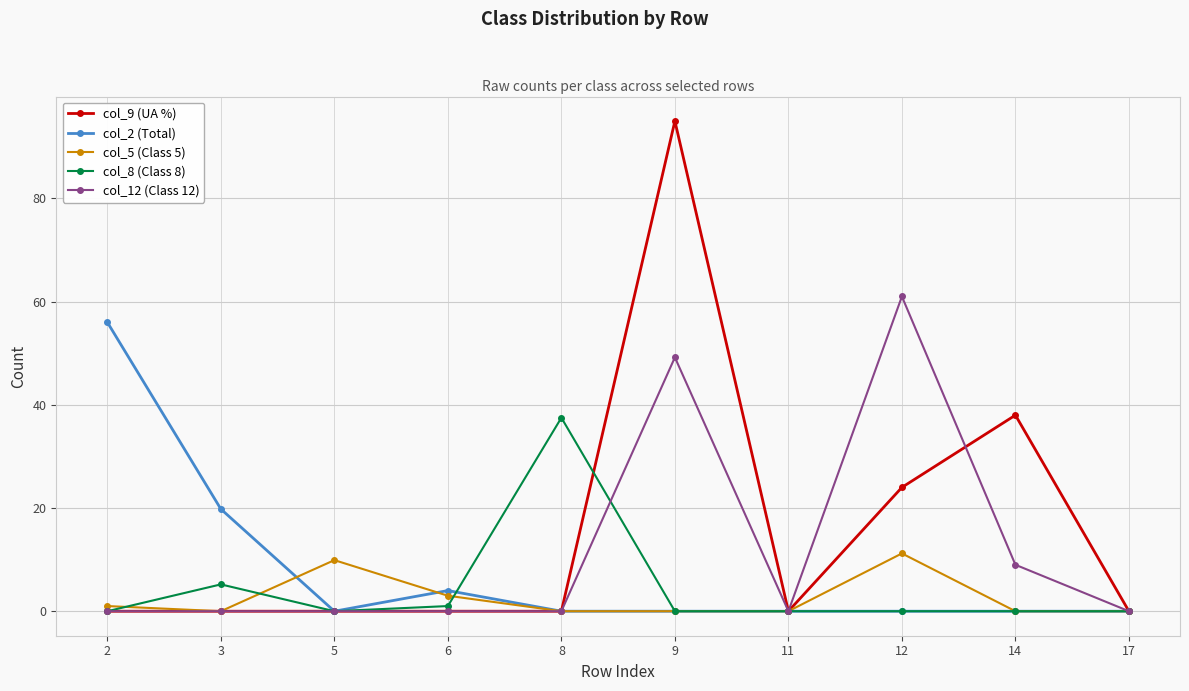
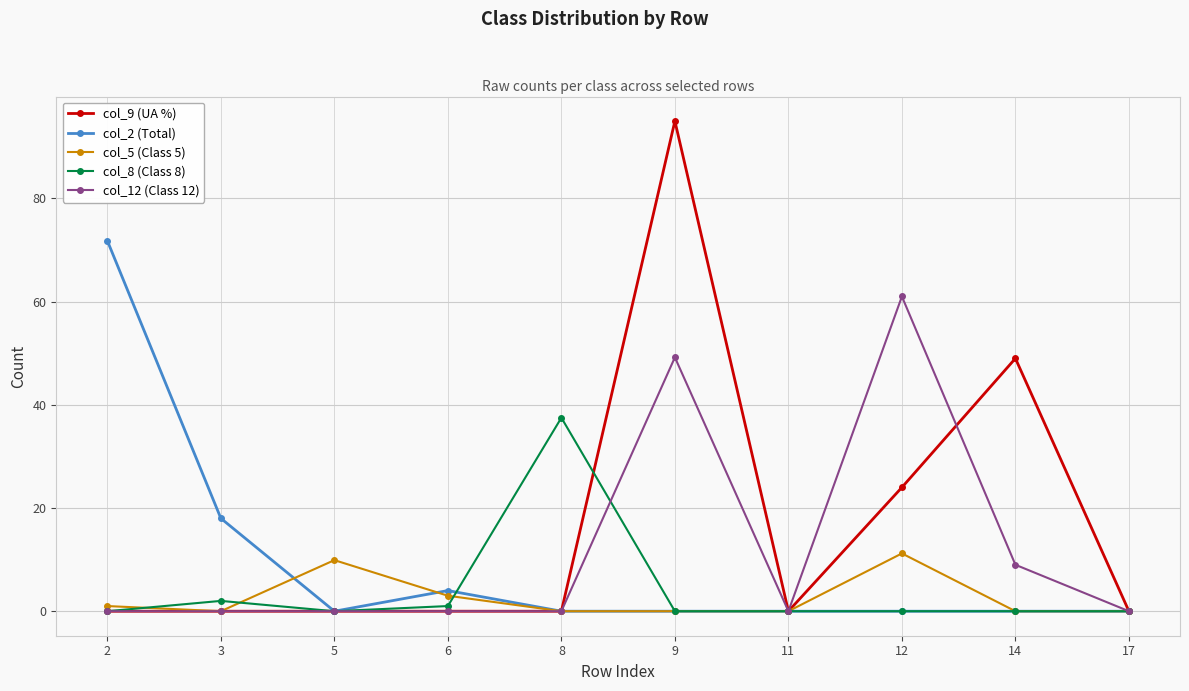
  {
    "col_9 (UA %)": {
      "9": 95,
      "12": 24,
-     "14": 38
+     "14": 49
    },
    "col_2 (Total)": {
-     "2": 56,
-     "3": 20,
+     "2": 72,
+     "3": 18,
      "6": 4
    },
    "col_5 (Class 5)": {
      "2": 1,
      "5": 10,
      "6": 3,
      "12": 11
    },
    "col_8 (Class 8)": {
-     "3": 5,
+     "3": 2,
      "6": 1,
      "8": 38
    },
    "col_12 (Class 12)": {
      "9": 49,
      "12": 61,
      "14": 9
    }
  }
